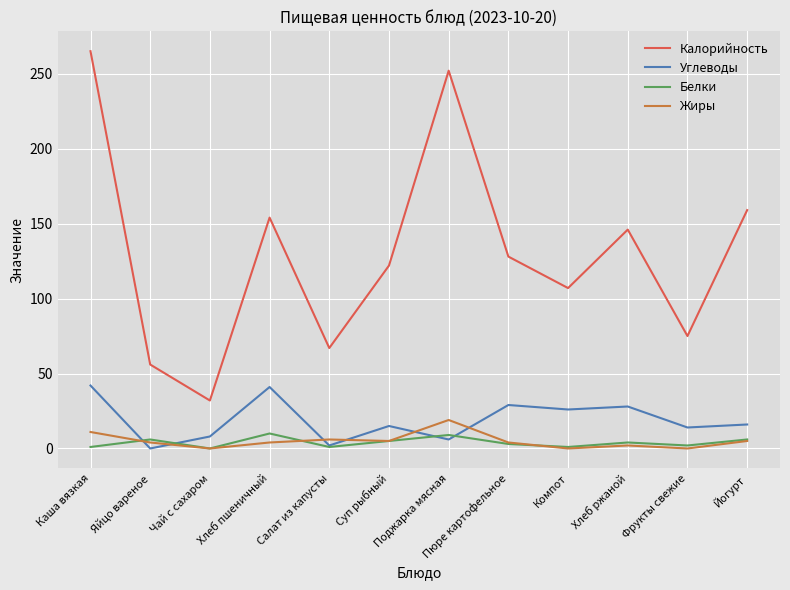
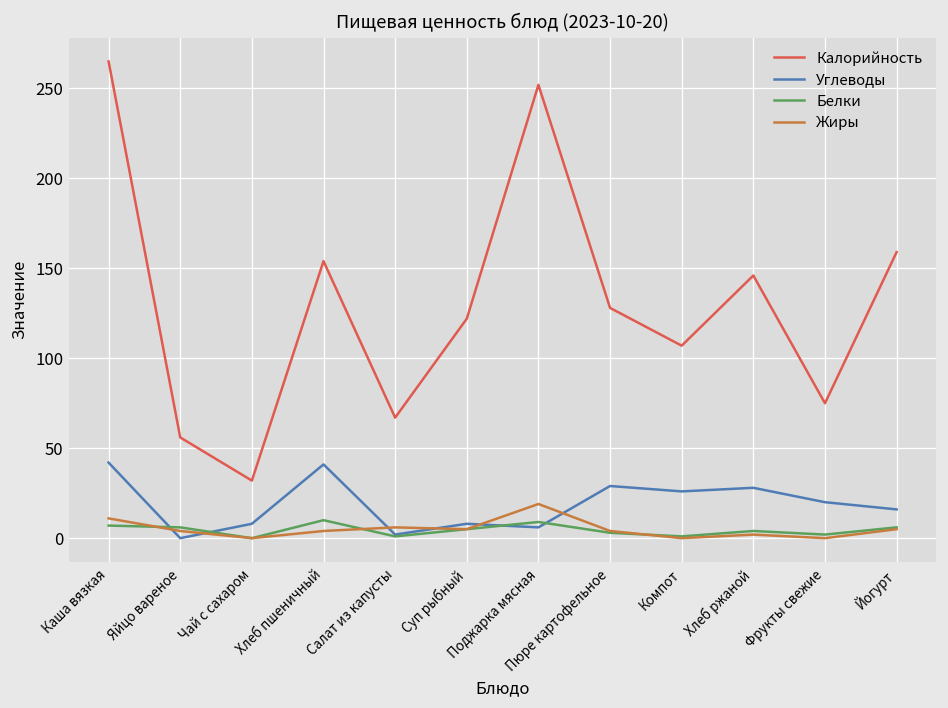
  {
    "Углеводы": {
      "Каша вязкая": 42,
      "Яйцо вареное": 0,
      "Чай с сахаром": 8,
      "Хлеб пшеничный": 41,
-     "Суп рыбный": 15,
+     "Суп рыбный": 8,
      "Поджарка мясная": 6,
      "Пюре картофельное": 29,
      "Компот": 26,
      "Хлеб ржаной": 28,
-     "Фрукты свежие": 14,
+     "Фрукты свежие": 20,
      "Йогурт": 16
    },
    "Белки": {
-     "Каша вязкая": 1,
+     "Каша вязкая": 7,
      "Яйцо вареное": 6,
      "Хлеб пшеничный": 10,
      "Поджарка мясная": 9,
      "Хлеб ржаной": 4,
      "Фрукты свежие": 2
    }
  }
